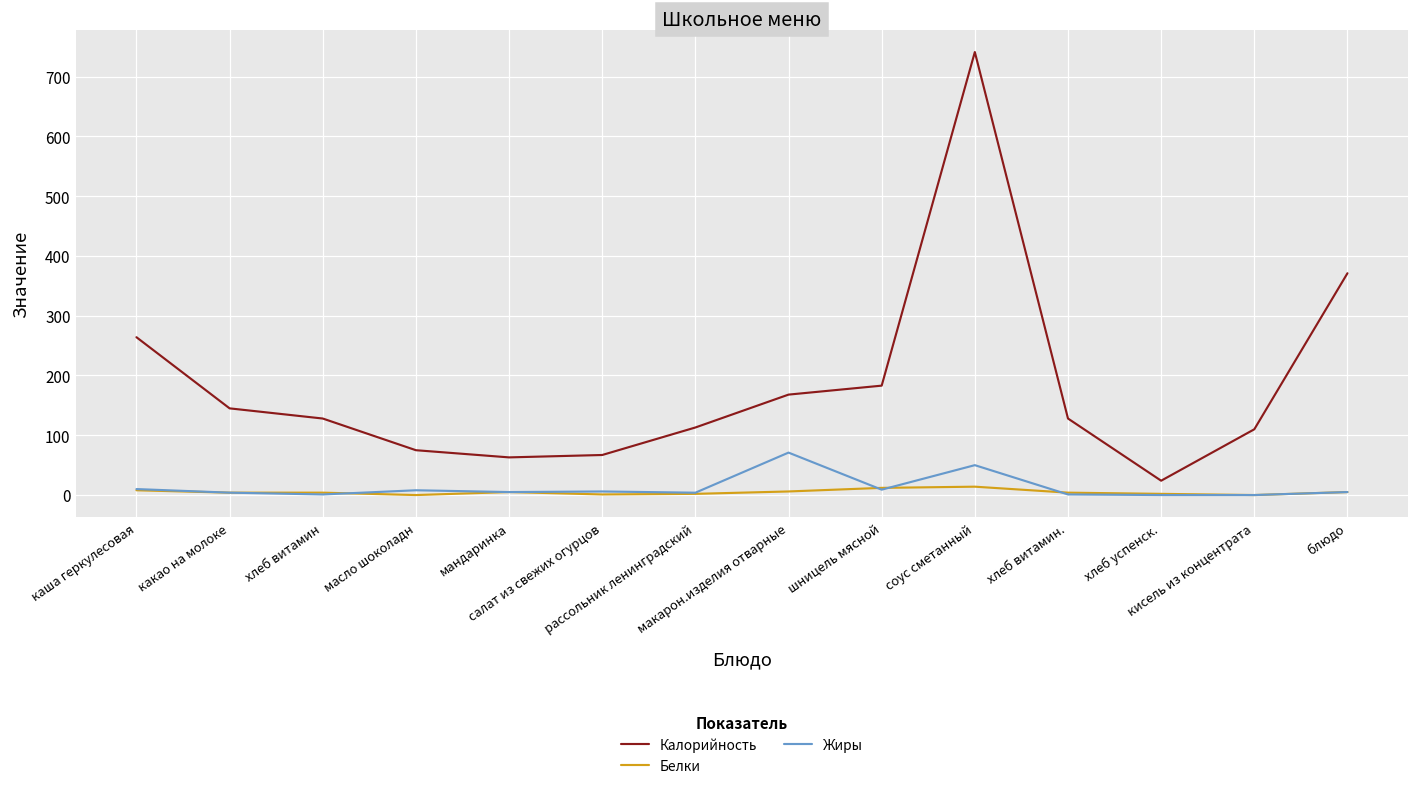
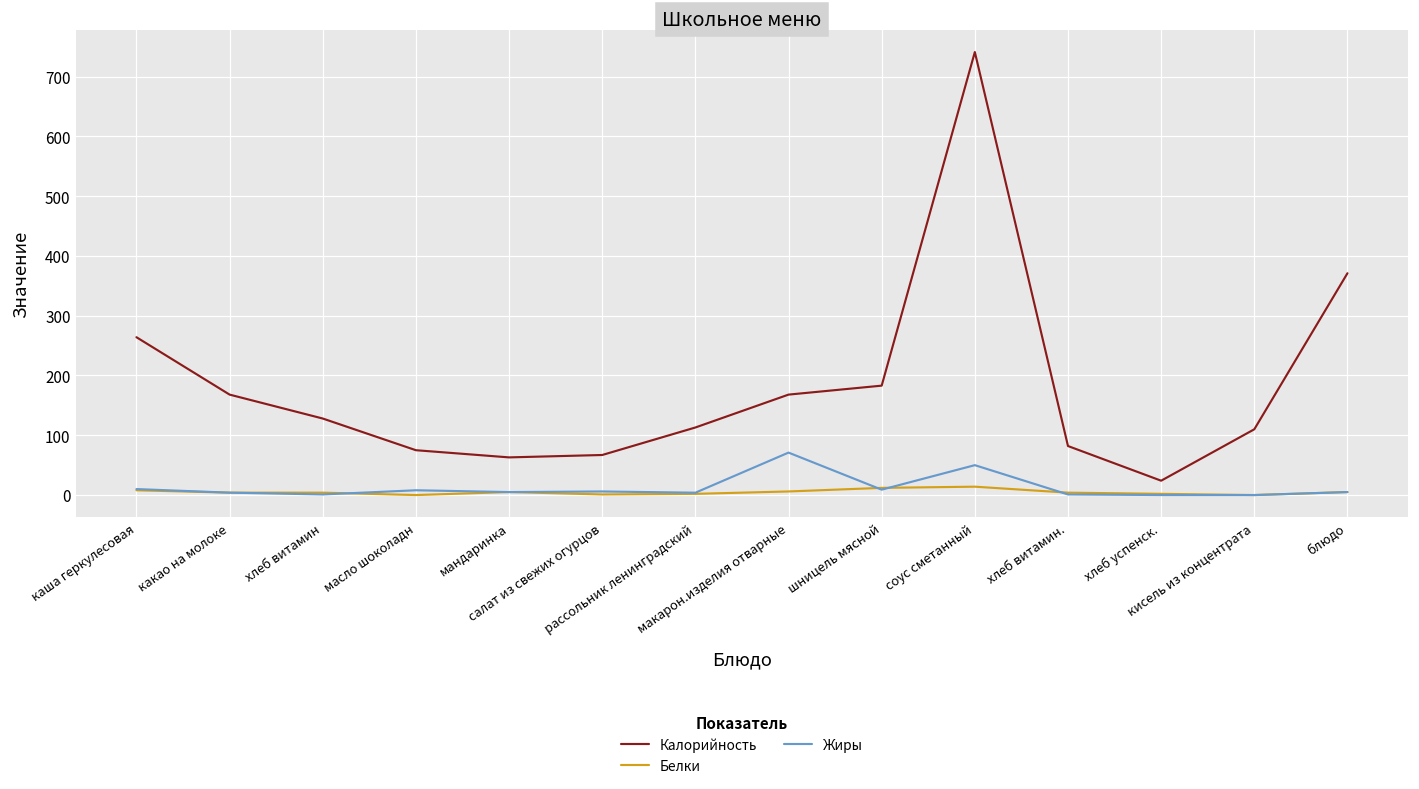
  {
    "Калорийность": {
      "каша геркулесовая": 260,
-     "какао на молоке": 150,
+     "какао на молоке": 170,
      "хлеб витамин": 130,
      "масло шоколадн": 80,
      "мандаринка": 60,
      "салат из свежих огурцов": 70,
      "рассольник ленинградский": 110,
      "макарон.изделия отварные": 170,
      "шницель мясной": 180,
      "соус сметанный": 740,
-     "хлеб витамин.": 130,
+     "хлеб витамин.": 80,
      "хлеб успенск.": 20,
      "кисель из концентрата": 110,
      "блюдо": 370
    },
    "Белки": {
      "масло шоколадн": 0,
      "салат из свежих огурцов": 0,
      "макарон.изделия отварные": 10,
      "соус сметанный": 10
    },
    "Жиры": {
      "масло шоколадн": 10,
      "салат из свежих огурцов": 10,
      "макарон.изделия отварные": 70,
      "соус сметанный": 50
    }
  }
